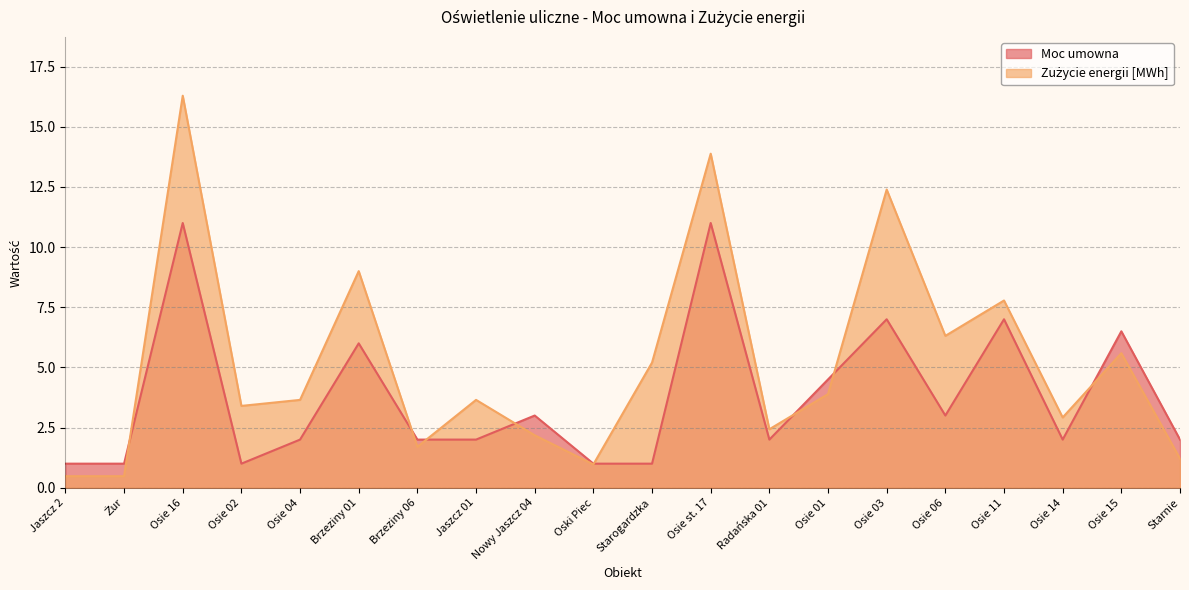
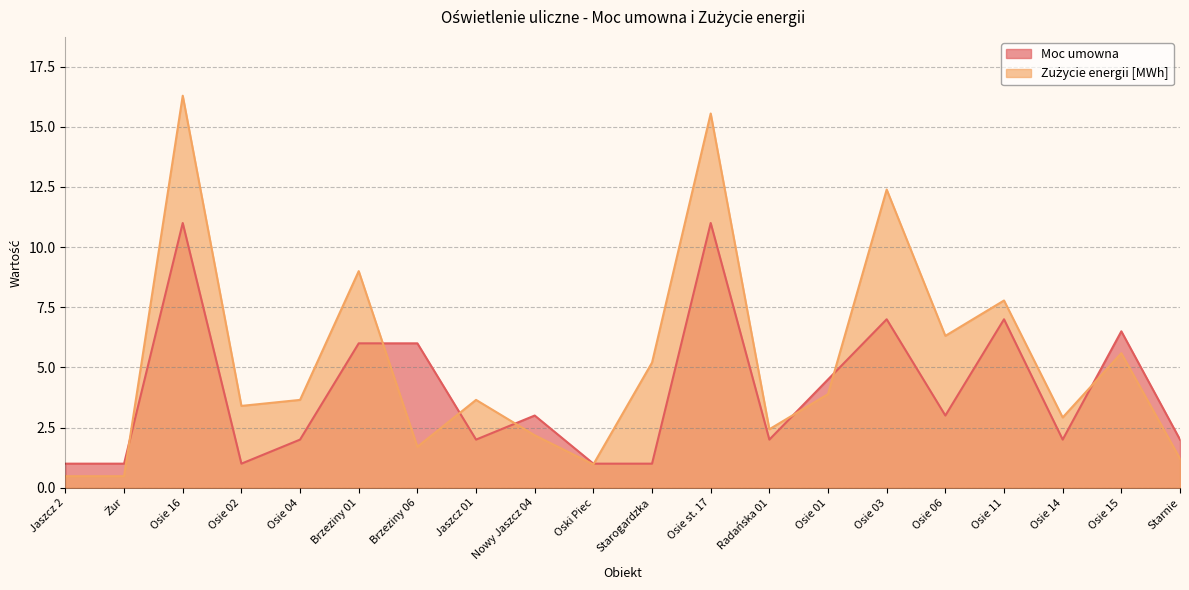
  {
    "Moc umowna": {
      "Jaszcz 2": 1,
      "Żur": 1,
      "Osie 16": 11,
      "Osie 02": 1,
      "Osie 04": 2,
      "Brzeziny 01": 6,
-     "Brzeziny 06": 2,
+     "Brzeziny 06": 6,
      "Jaszcz 01": 2,
      "Nowy Jaszcz 04": 3,
      "Starogardzka": 1,
      "Osie st. 17": 11,
      "Radańska 01": 2,
      "Osie 01": 4.5,
      "Osie 03": 7,
      "Osie 06": 3,
      "Osie 11": 7,
      "Osie 14": 2,
      "Osie 15": 6.5,
      "Starnie": 2
    },
    "Zużycie energii [MWh]": {
      "Jaszcz 2": 0.5,
      "Żur": 0.5,
      "Osie 16": 16.3,
      "Osie 02": 3.4,
      "Osie 04": 3.7,
      "Brzeziny 01": 9.0,
      "Brzeziny 06": 1.7,
      "Jaszcz 01": 3.7,
      "Nowy Jaszcz 04": 2.2,
      "Starogardzka": 5.2,
-     "Osie st. 17": 13.9,
+     "Osie st. 17": 15.6,
      "Radańska 01": 2.4,
      "Osie 01": 3.9,
      "Osie 03": 12.4,
      "Osie 06": 6.3,
      "Osie 11": 7.8,
      "Osie 14": 2.9,
      "Osie 15": 5.6,
      "Starnie": 1.2
    }
  }
